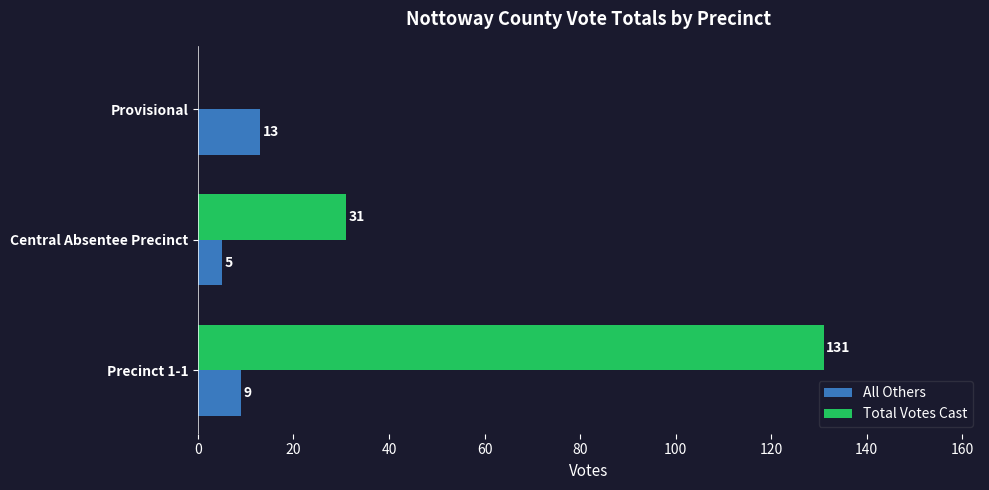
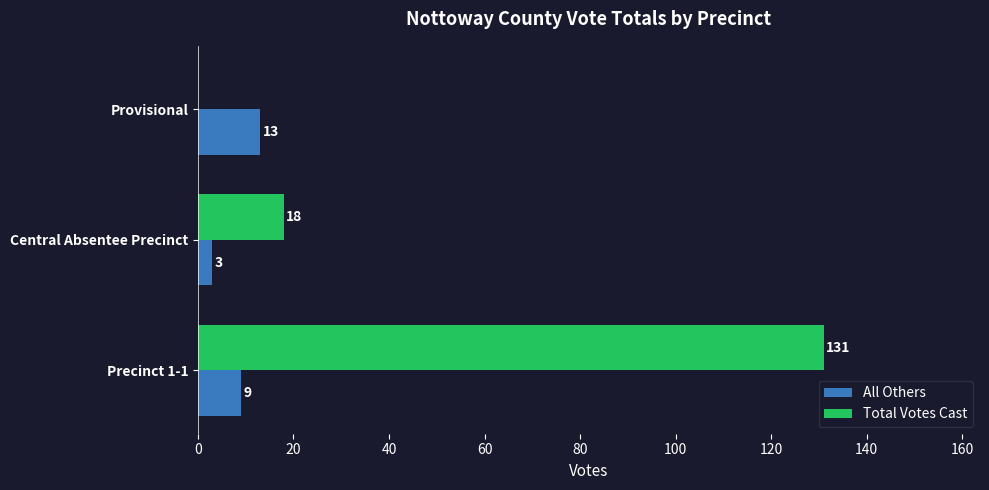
  {
    "All Others": {
      "Provisional": 13,
-     "Central Absentee Precinct": 5,
+     "Central Absentee Precinct": 3,
      "Precinct 1-1": 9
    },
    "Total Votes Cast": {
-     "Central Absentee Precinct": 31,
+     "Central Absentee Precinct": 18,
      "Precinct 1-1": 131
    }
  }
